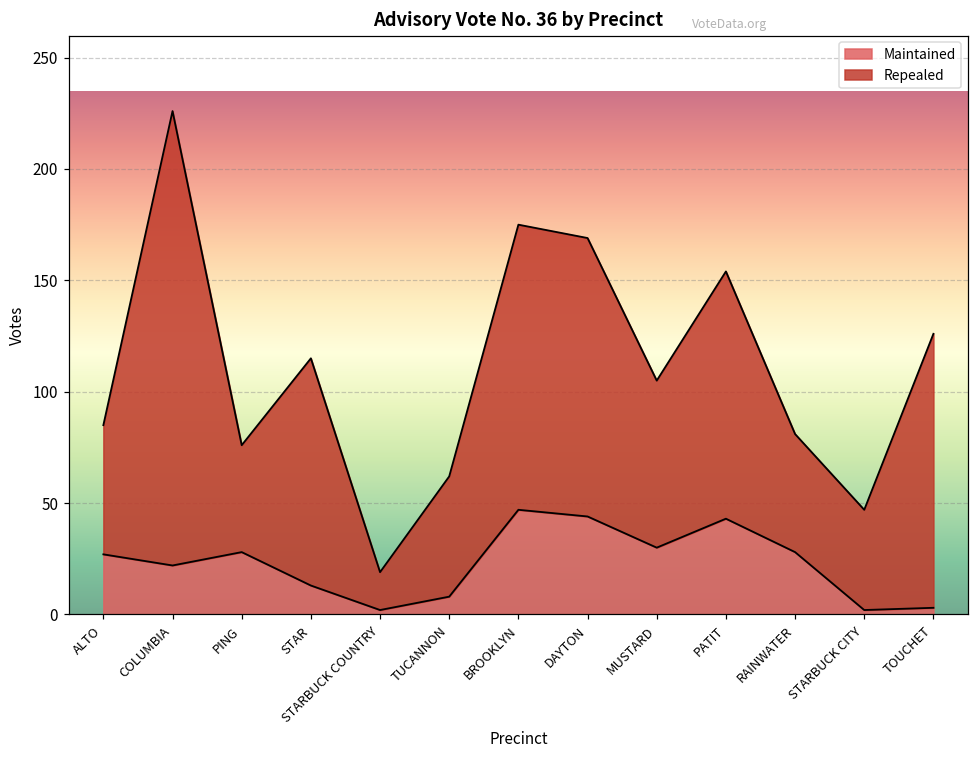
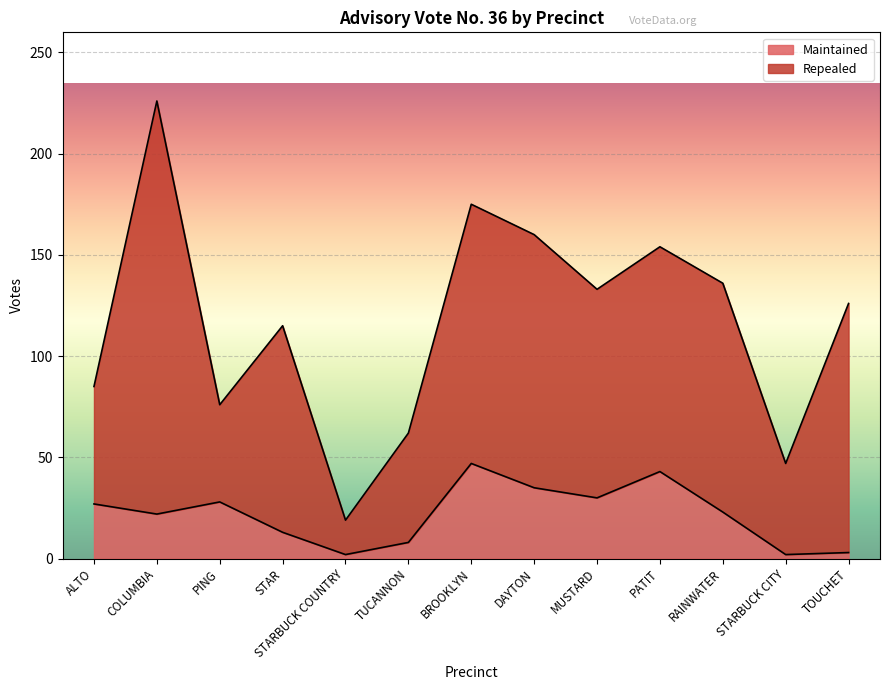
  {
    "Maintained": {
      "ALTO": 27,
      "COLUMBIA": 22,
      "PING": 28,
      "STAR": 13,
      "STARBUCK COUNTRY": 2,
      "TUCANNON": 8,
      "BROOKLYN": 47,
-     "DAYTON": 44,
+     "DAYTON": 35,
      "MUSTARD": 30,
      "PATIT": 43,
-     "RAINWATER": 28,
+     "RAINWATER": 23,
      "STARBUCK CITY": 2,
      "TOUCHET": 3
    },
    "Repealed": {
      "ALTO": 58,
      "COLUMBIA": 204,
      "PING": 48,
      "STAR": 102,
      "STARBUCK COUNTRY": 17,
      "TUCANNON": 54,
      "BROOKLYN": 128,
      "DAYTON": 125,
-     "MUSTARD": 75,
+     "MUSTARD": 103,
      "PATIT": 111,
-     "RAINWATER": 53,
+     "RAINWATER": 113,
      "STARBUCK CITY": 45,
      "TOUCHET": 123
    }
  }
